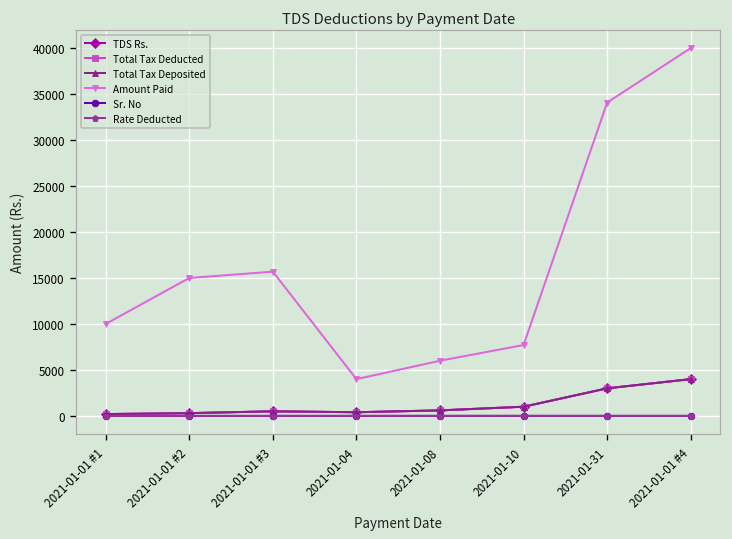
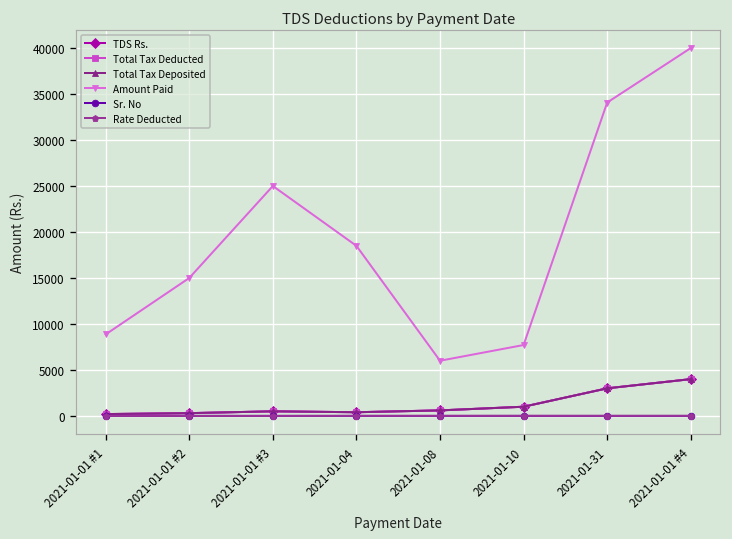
  {
    "Amount Paid": {
-     "2021-01-01 #1": 10000,
+     "2021-01-01 #1": 9000,
      "2021-01-01 #2": 15000,
-     "2021-01-01 #3": 16000,
-     "2021-01-04": 4000,
+     "2021-01-01 #3": 25000,
+     "2021-01-04": 18000,
      "2021-01-08": 6000,
      "2021-01-10": 8000,
      "2021-01-31": 34000,
      "2021-01-01 #4": 40000
    }
  }
